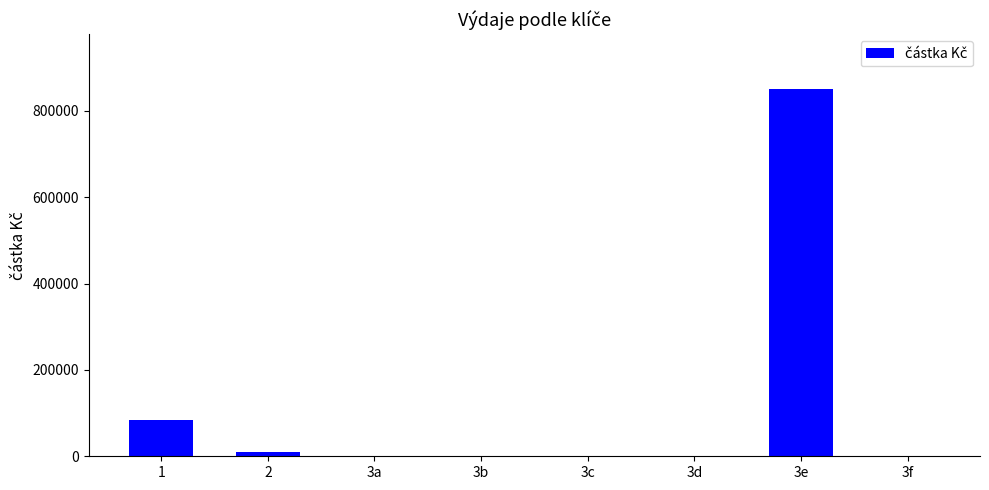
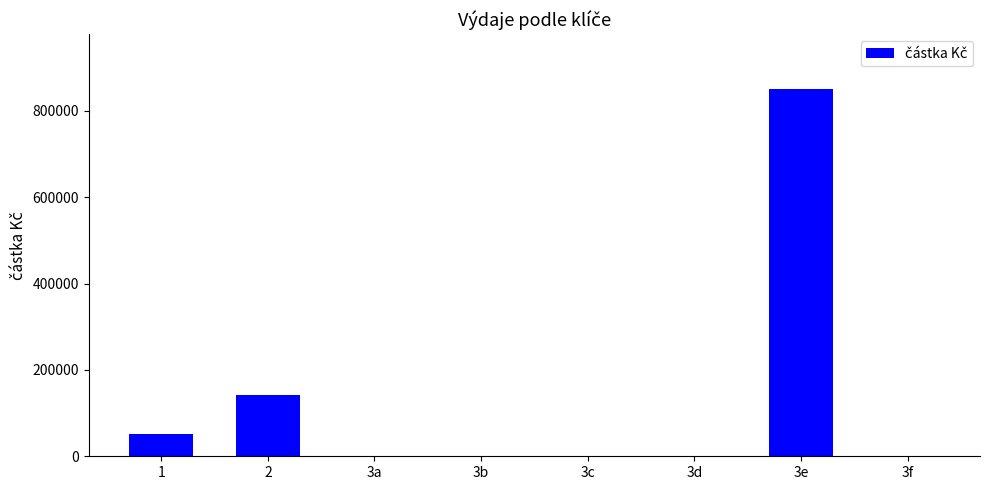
  {
-   "1": 80000,
-   "2": 10000,
+   "1": 50000,
+   "2": 140000,
    "3a": 0,
    "3b": 0,
    "3c": 0,
    "3d": 0,
    "3e": 850000,
    "3f": 0
  }
